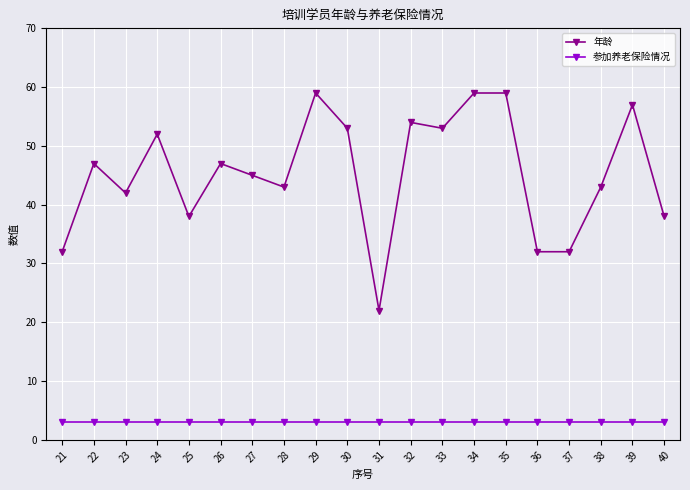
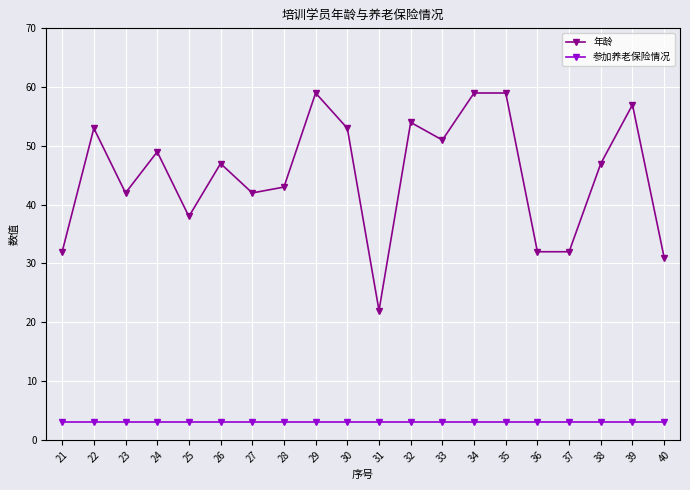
  {
    "年龄": {
      "21": 32,
-     "22": 47,
+     "22": 53,
      "23": 42,
-     "24": 52,
+     "24": 49,
      "25": 38,
      "26": 47,
-     "27": 45,
+     "27": 42,
      "28": 43,
      "29": 59,
      "30": 53,
      "31": 22,
      "32": 54,
-     "33": 53,
+     "33": 51,
      "34": 59,
      "35": 59,
      "36": 32,
      "37": 32,
-     "38": 43,
+     "38": 47,
      "39": 57,
-     "40": 38
+     "40": 31
    },
    "参加养老保险情况": {
      "21": 3,
      "22": 3,
      "23": 3,
      "24": 3,
      "25": 3,
      "26": 3,
      "27": 3,
      "28": 3,
      "29": 3,
      "30": 3,
      "31": 3,
      "32": 3,
      "33": 3,
      "34": 3,
      "35": 3,
      "36": 3,
      "37": 3,
      "38": 3,
      "39": 3,
      "40": 3
    }
  }
